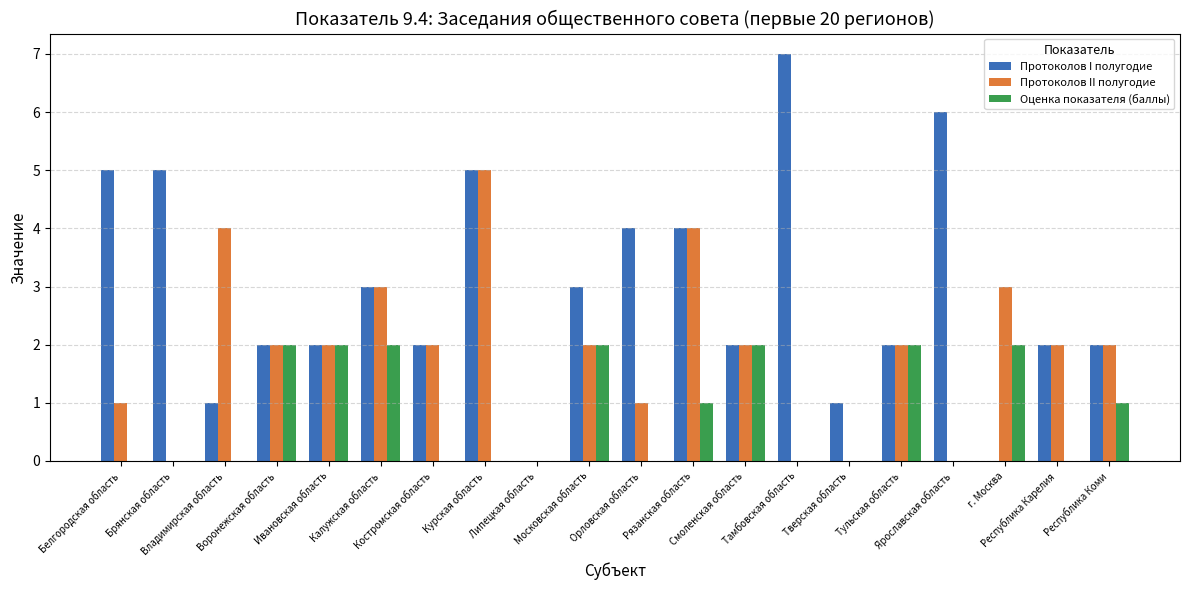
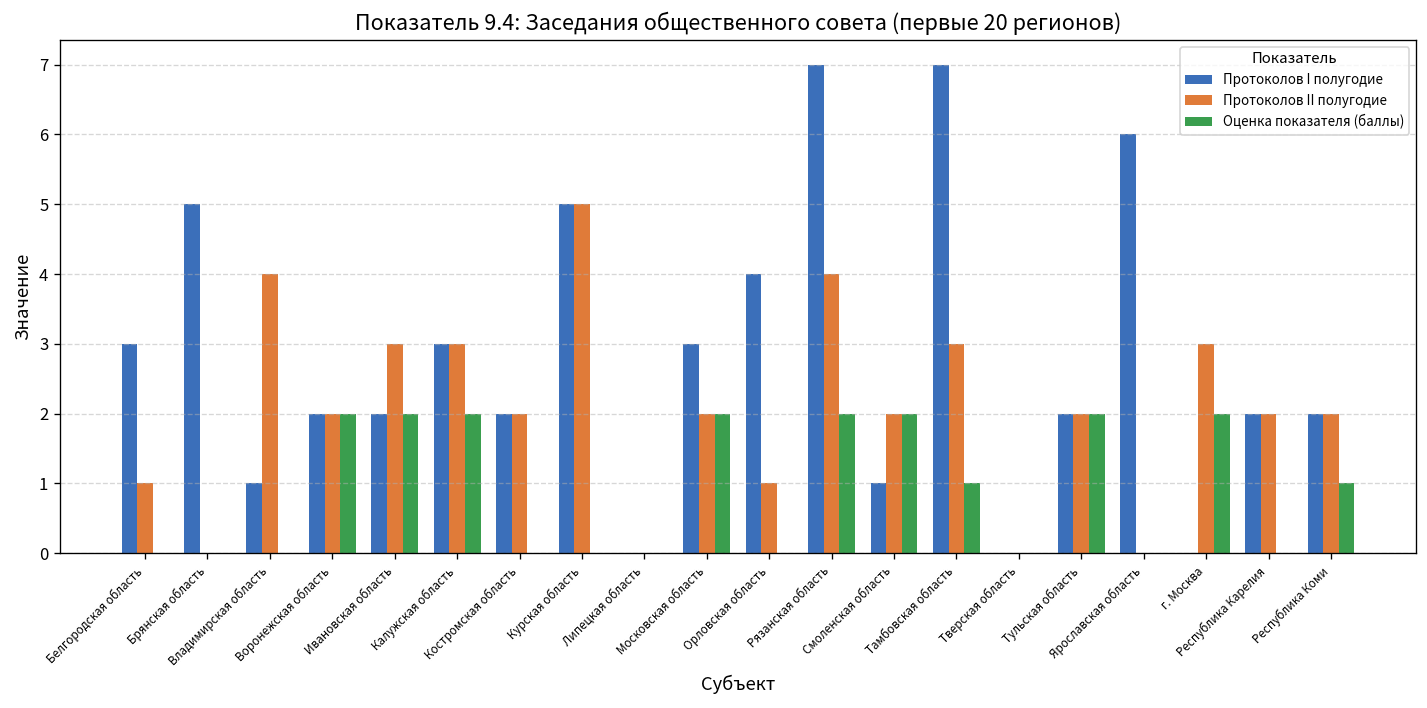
  {
    "Протоколов I полугодие": {
-     "Белгородская область": 5,
+     "Белгородская область": 3,
      "Брянская область": 5,
      "Владимирская область": 1,
      "Воронежская область": 2,
      "Ивановская область": 2,
      "Калужская область": 3,
      "Костромская область": 2,
      "Курская область": 5,
      "Липецкая область": 0,
      "Московская область": 3,
      "Орловская область": 4,
-     "Рязанская область": 4,
-     "Смоленская область": 2,
+     "Рязанская область": 7,
+     "Смоленская область": 1,
      "Тамбовская область": 7,
-     "Тверская область": 1,
+     "Тверская область": 0,
      "Тульская область": 2,
      "Ярославская область": 6,
      "г. Москва": 0,
      "Республика Карелия": 2,
      "Республика Коми": 2
    },
    "Протоколов II полугодие": {
      "Белгородская область": 1,
      "Брянская область": 0,
      "Владимирская область": 4,
      "Воронежская область": 2,
-     "Ивановская область": 2,
+     "Ивановская область": 3,
      "Калужская область": 3,
      "Костромская область": 2,
      "Курская область": 5,
      "Липецкая область": 0,
      "Московская область": 2,
      "Орловская область": 1,
      "Рязанская область": 4,
      "Смоленская область": 2,
-     "Тамбовская область": 0,
+     "Тамбовская область": 3,
      "Тверская область": 0,
      "Тульская область": 2,
      "Ярославская область": 0,
      "г. Москва": 3,
      "Республика Карелия": 2,
      "Республика Коми": 2
    },
    "Оценка показателя (баллы)": {
      "Белгородская область": 0,
      "Брянская область": 0,
      "Владимирская область": 0,
      "Воронежская область": 2,
      "Ивановская область": 2,
      "Калужская область": 2,
      "Костромская область": 0,
      "Курская область": 0,
      "Липецкая область": 0,
      "Московская область": 2,
      "Орловская область": 0,
-     "Рязанская область": 1,
+     "Рязанская область": 2,
      "Смоленская область": 2,
-     "Тамбовская область": 0,
+     "Тамбовская область": 1,
      "Тверская область": 0,
      "Тульская область": 2,
      "Ярославская область": 0,
      "г. Москва": 2,
      "Республика Карелия": 0,
      "Республика Коми": 1
    }
  }
